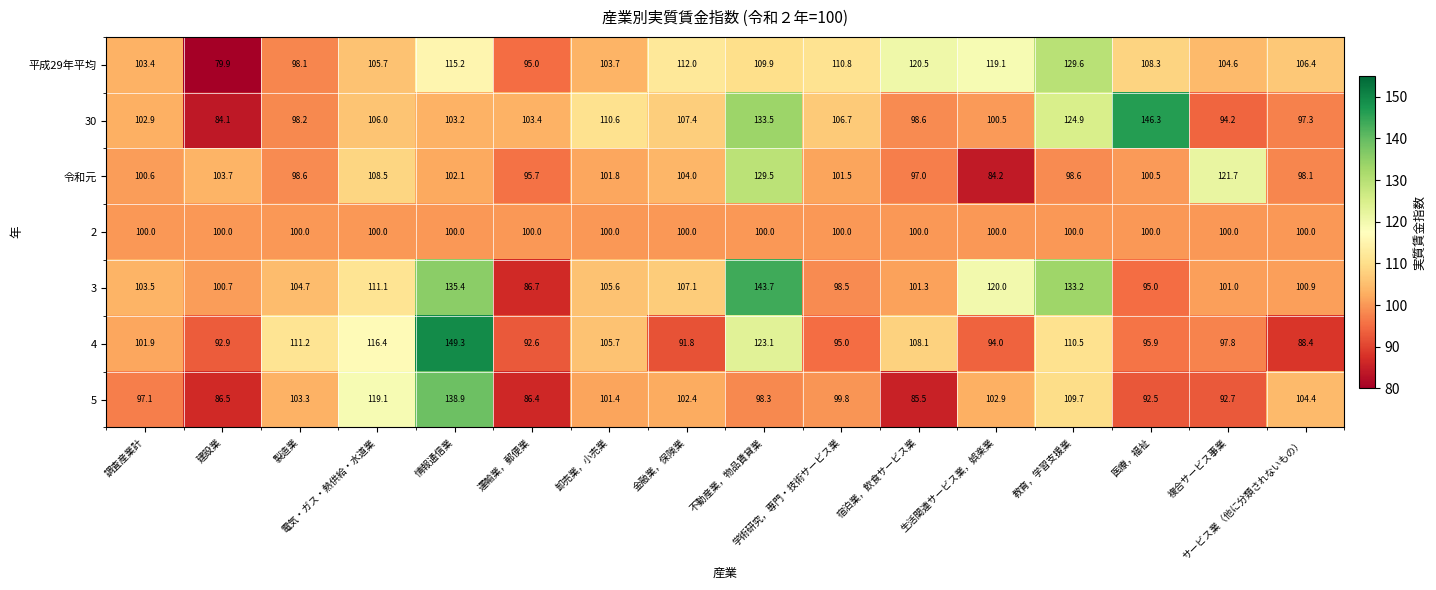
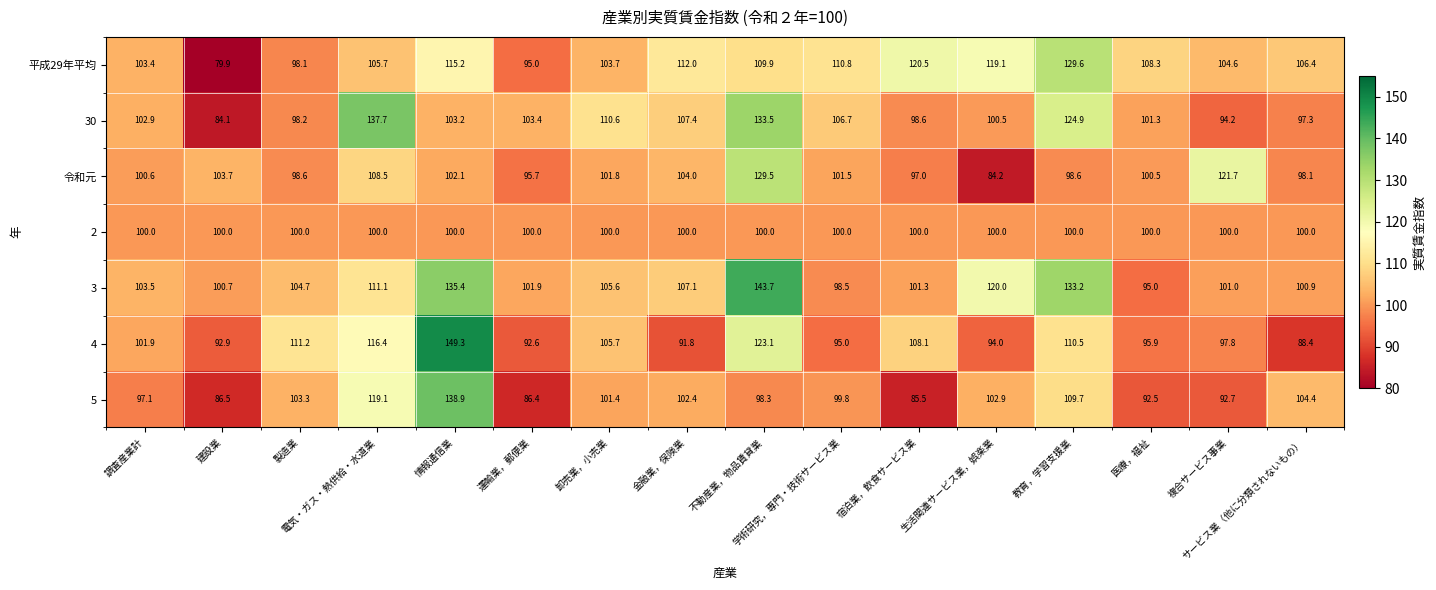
  {
    "平成29年平均": {
      "調査産業計": 103.4,
      "建設業": 79.9,
      "製造業": 98.1,
      "電気・ガス・熱供給・水道業": 105.7,
      "情報通信業": 115.2,
      "運輸業，郵便業": 95.0,
      "卸売業，小売業": 103.7,
      "金融業，保険業": 112.0,
      "不動産業，物品賃貸業": 109.9,
      "学術研究，専門・技術サービス業": 110.8,
      "宿泊業，飲食サービス業": 120.5,
      "生活関連サービス業，娯楽業": 119.1,
      "教育，学習支援業": 129.6,
      "医療，福祉": 108.3,
      "複合サービス事業": 104.6,
      "サービス業（他に分類されないもの）": 106.4
    },
    "30": {
      "調査産業計": 102.9,
      "建設業": 84.1,
      "製造業": 98.2,
-     "電気・ガス・熱供給・水道業": 106.0,
+     "電気・ガス・熱供給・水道業": 137.7,
      "情報通信業": 103.2,
      "運輸業，郵便業": 103.4,
      "卸売業，小売業": 110.6,
      "金融業，保険業": 107.4,
      "不動産業，物品賃貸業": 133.5,
      "学術研究，専門・技術サービス業": 106.7,
      "宿泊業，飲食サービス業": 98.6,
      "生活関連サービス業，娯楽業": 100.5,
      "教育，学習支援業": 124.9,
-     "医療，福祉": 146.3,
+     "医療，福祉": 101.3,
      "複合サービス事業": 94.2,
      "サービス業（他に分類されないもの）": 97.3
    },
    "令和元": {
      "調査産業計": 100.6,
      "建設業": 103.7,
      "製造業": 98.6,
      "電気・ガス・熱供給・水道業": 108.5,
      "情報通信業": 102.1,
      "運輸業，郵便業": 95.7,
      "卸売業，小売業": 101.8,
      "金融業，保険業": 104.0,
      "不動産業，物品賃貸業": 129.5,
      "学術研究，専門・技術サービス業": 101.5,
      "宿泊業，飲食サービス業": 97.0,
      "生活関連サービス業，娯楽業": 84.2,
      "教育，学習支援業": 98.6,
      "医療，福祉": 100.5,
      "複合サービス事業": 121.7,
      "サービス業（他に分類されないもの）": 98.1
    },
    "2": {
      "調査産業計": 100.0,
      "建設業": 100.0,
      "製造業": 100.0,
      "電気・ガス・熱供給・水道業": 100.0,
      "情報通信業": 100.0,
      "運輸業，郵便業": 100.0,
      "卸売業，小売業": 100.0,
      "金融業，保険業": 100.0,
      "不動産業，物品賃貸業": 100.0,
      "学術研究，専門・技術サービス業": 100.0,
      "宿泊業，飲食サービス業": 100.0,
      "生活関連サービス業，娯楽業": 100.0,
      "教育，学習支援業": 100.0,
      "医療，福祉": 100.0,
      "複合サービス事業": 100.0,
      "サービス業（他に分類されないもの）": 100.0
    },
    "3": {
      "調査産業計": 103.5,
      "建設業": 100.7,
      "製造業": 104.7,
      "電気・ガス・熱供給・水道業": 111.1,
      "情報通信業": 135.4,
-     "運輸業，郵便業": 86.7,
+     "運輸業，郵便業": 101.9,
      "卸売業，小売業": 105.6,
      "金融業，保険業": 107.1,
      "不動産業，物品賃貸業": 143.7,
      "学術研究，専門・技術サービス業": 98.5,
      "宿泊業，飲食サービス業": 101.3,
      "生活関連サービス業，娯楽業": 120.0,
      "教育，学習支援業": 133.2,
      "医療，福祉": 95.0,
      "複合サービス事業": 101.0,
      "サービス業（他に分類されないもの）": 100.9
    },
    "4": {
      "調査産業計": 101.9,
      "建設業": 92.9,
      "製造業": 111.2,
      "電気・ガス・熱供給・水道業": 116.4,
      "情報通信業": 149.3,
      "運輸業，郵便業": 92.6,
      "卸売業，小売業": 105.7,
      "金融業，保険業": 91.8,
      "不動産業，物品賃貸業": 123.1,
      "学術研究，専門・技術サービス業": 95.0,
      "宿泊業，飲食サービス業": 108.1,
      "生活関連サービス業，娯楽業": 94.0,
      "教育，学習支援業": 110.5,
      "医療，福祉": 95.9,
      "複合サービス事業": 97.8,
      "サービス業（他に分類されないもの）": 88.4
    },
    "5": {
      "調査産業計": 97.1,
      "建設業": 86.5,
      "製造業": 103.3,
      "電気・ガス・熱供給・水道業": 119.1,
      "情報通信業": 138.9,
      "運輸業，郵便業": 86.4,
      "卸売業，小売業": 101.4,
      "金融業，保険業": 102.4,
      "不動産業，物品賃貸業": 98.3,
      "学術研究，専門・技術サービス業": 99.8,
      "宿泊業，飲食サービス業": 85.5,
      "生活関連サービス業，娯楽業": 102.9,
      "教育，学習支援業": 109.7,
      "医療，福祉": 92.5,
      "複合サービス事業": 92.7,
      "サービス業（他に分類されないもの）": 104.4
    }
  }
